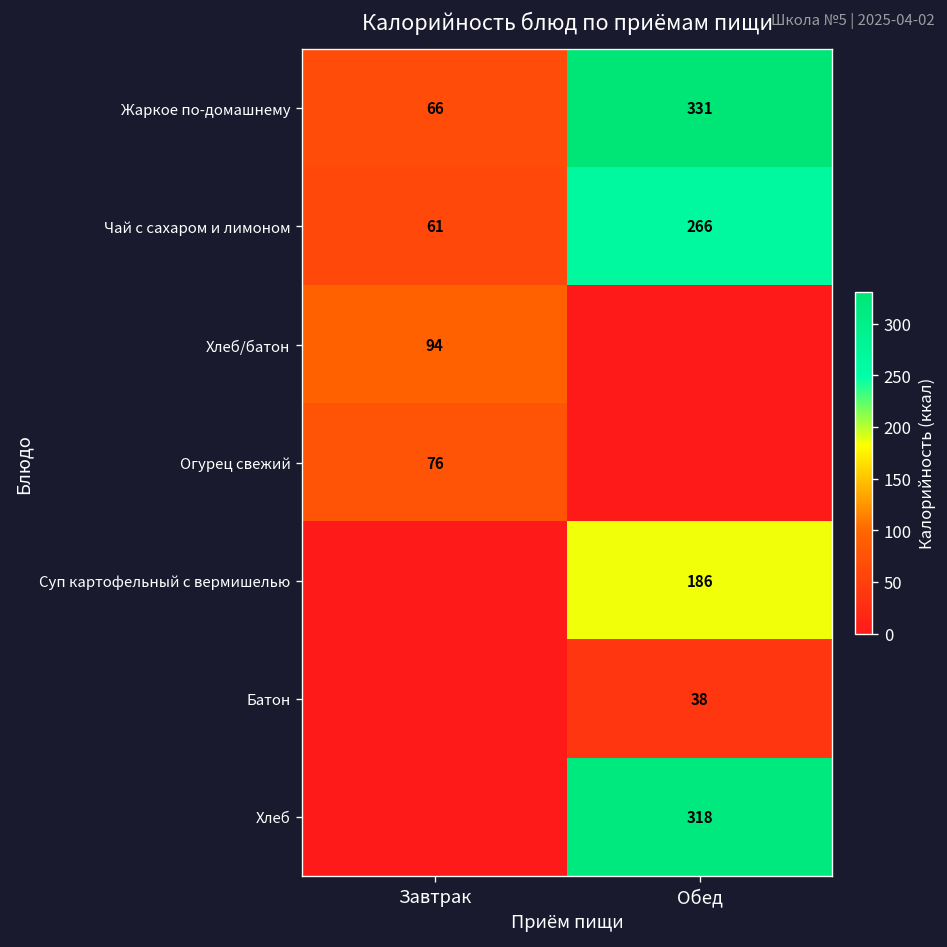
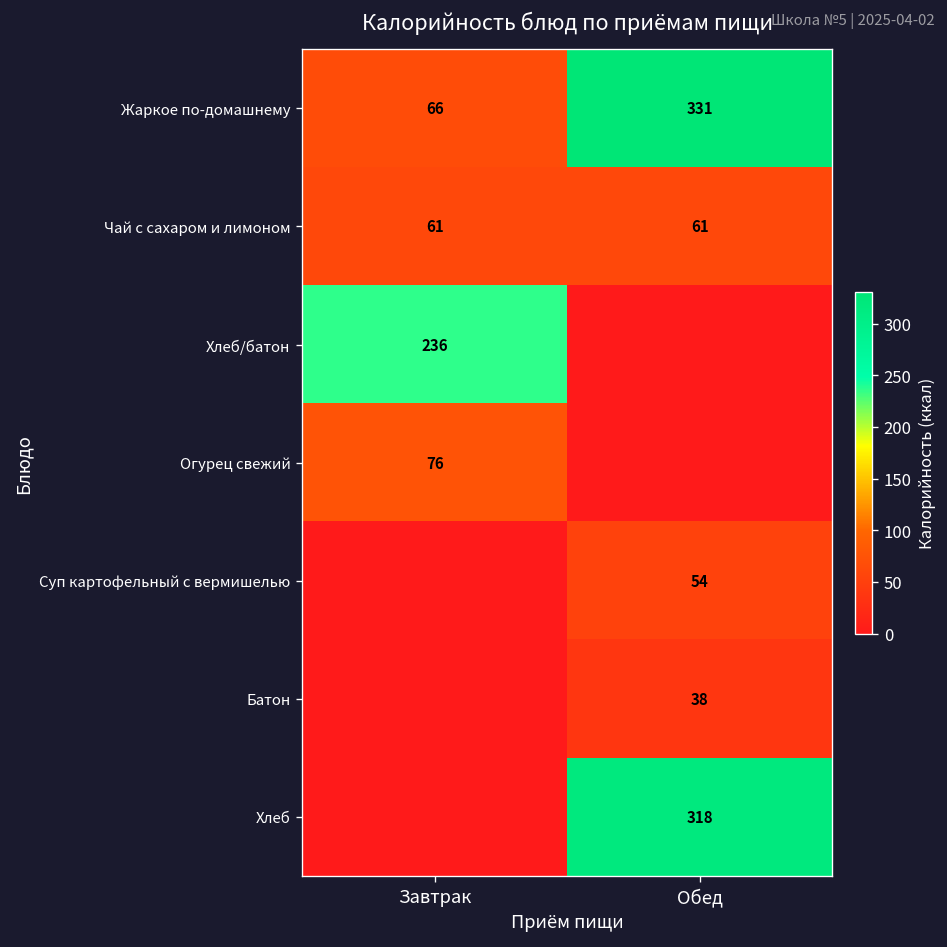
  {
    "Жаркое по-домашнему": {
      "Завтрак": 66,
      "Обед": 331
    },
    "Чай с сахаром и лимоном": {
      "Завтрак": 61,
-     "Обед": 266
+     "Обед": 61
    },
    "Хлеб/батон": {
-     "Завтрак": 94
+     "Завтрак": 236
    },
    "Огурец свежий": {
      "Завтрак": 76
    },
    "Суп картофельный с вермишелью": {
-     "Обед": 186
+     "Обед": 54
    },
    "Батон": {
      "Обед": 38
    },
    "Хлеб": {
      "Обед": 318
    }
  }
